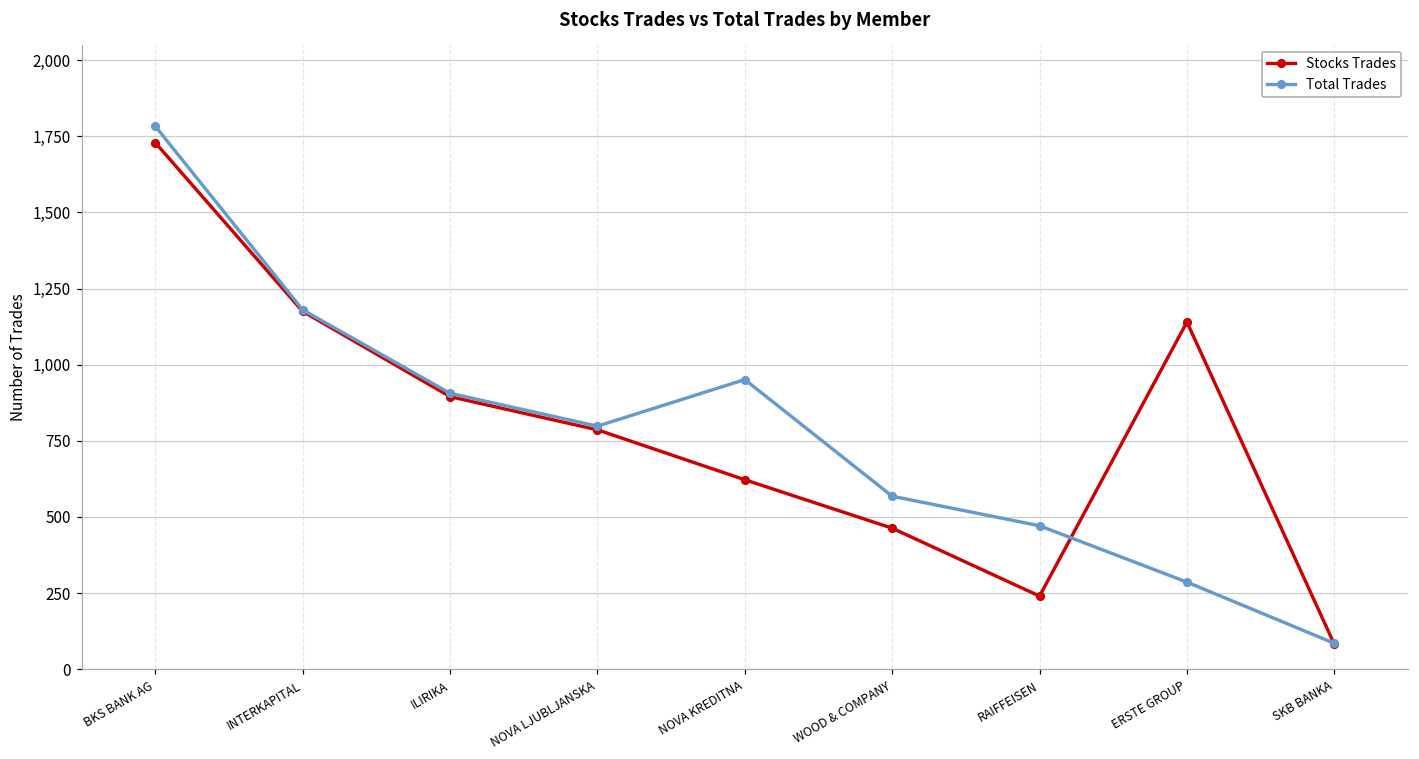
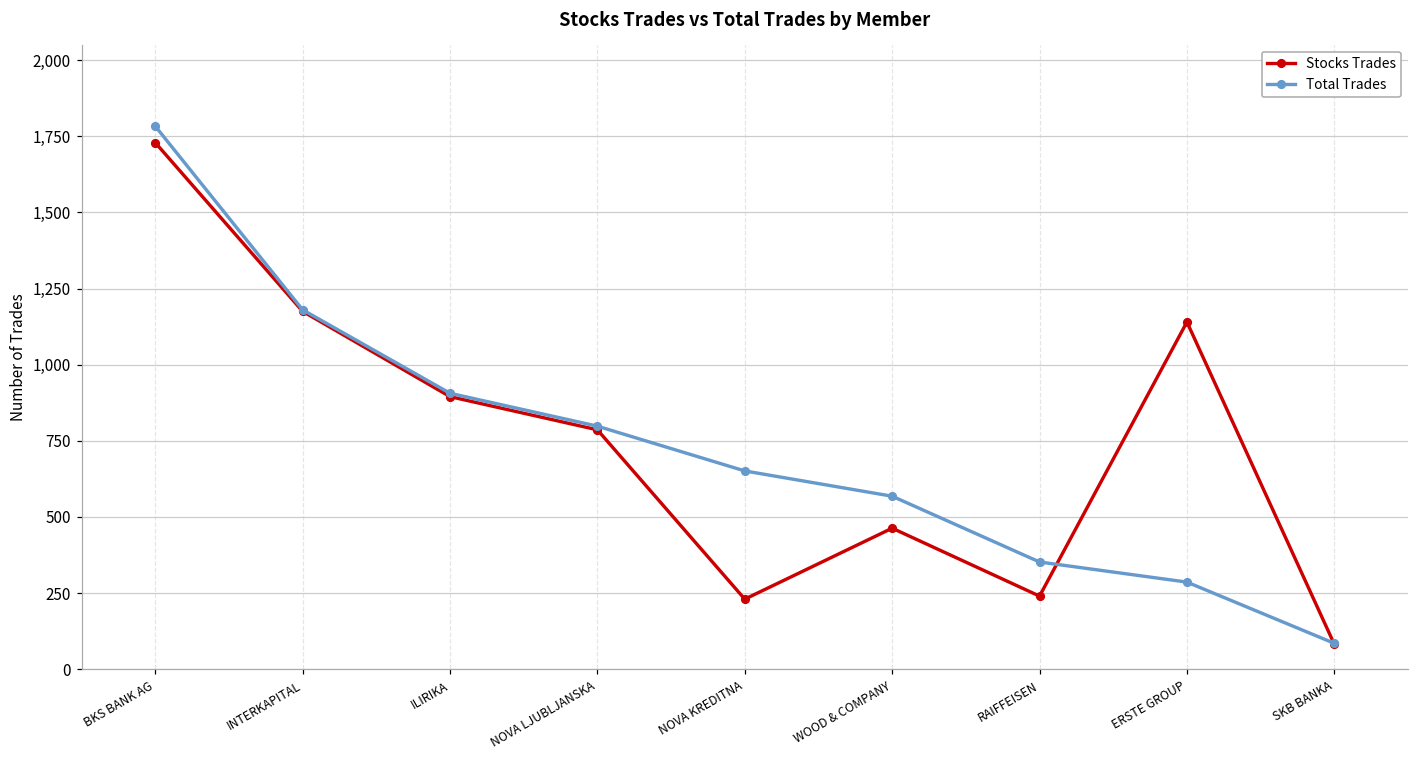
  {
    "Stocks Trades": {
      "BKS BANK AG": "1,730",
      "ILIRIKA": "900",
      "NOVA LJUBLJANSKA": "790",
-     "NOVA KREDITNA": "620",
+     "NOVA KREDITNA": "230",
      "WOOD & COMPANY": "460",
      "RAIFFEISEN": "240",
      "ERSTE GROUP": "1,140"
    },
    "Total Trades": {
      "BKS BANK AG": "1,780",
      "ILIRIKA": "910",
      "NOVA LJUBLJANSKA": "800",
-     "NOVA KREDITNA": "950",
+     "NOVA KREDITNA": "650",
      "WOOD & COMPANY": "570",
-     "RAIFFEISEN": "470",
+     "RAIFFEISEN": "350",
      "ERSTE GROUP": "290"
    }
  }
